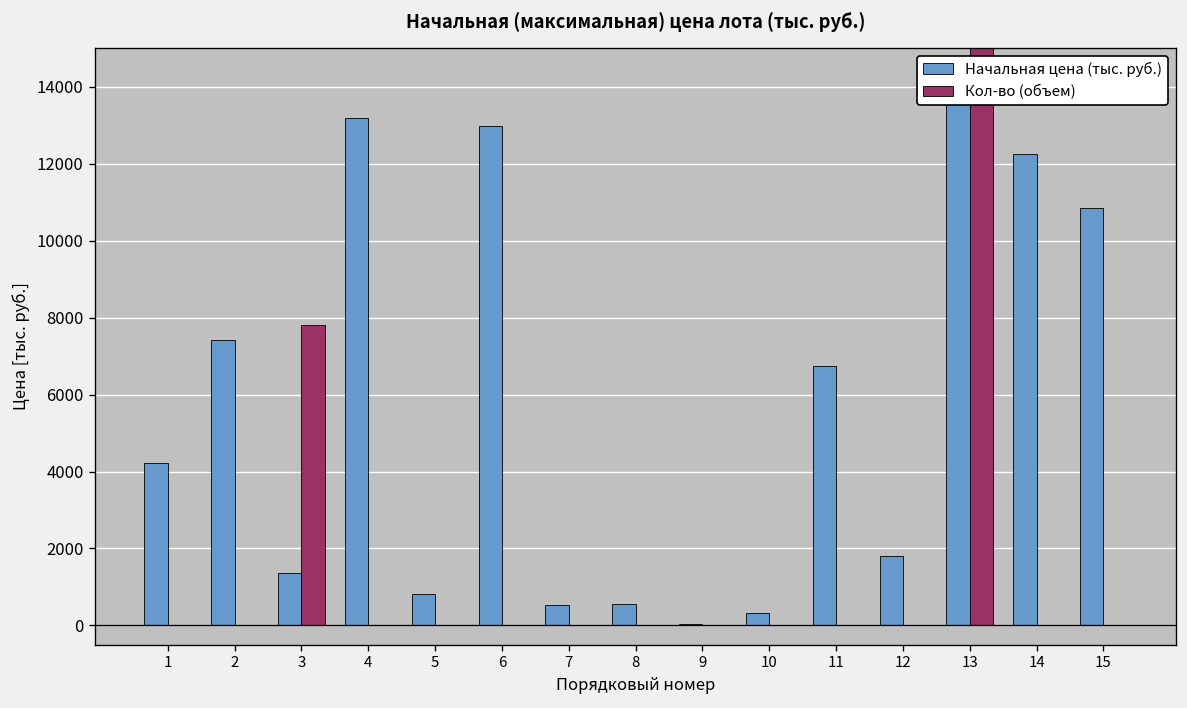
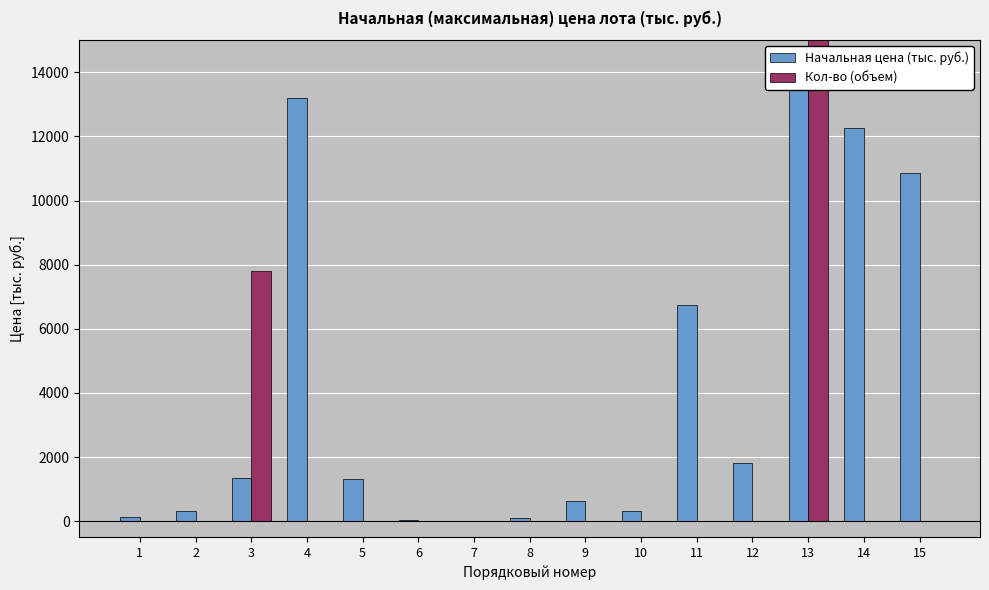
  {
    "Начальная цена (тыс. руб.)": {
-     "1": 4200,
-     "2": 7400,
+     "1": 100,
+     "2": 300,
      "3": 1400,
      "4": 13200,
-     "5": 800,
-     "6": 13000,
-     "7": 500,
-     "8": 600,
-     "9": 0,
+     "5": 1300,
+     "6": 0,
+     "7": 0,
+     "8": 100,
+     "9": 600,
      "10": 300,
      "11": 6800,
      "12": 1800,
      "14": 12300,
      "15": 10900
    },
    "Кол-во (объем)": {
      "3": 7800
    }
  }
